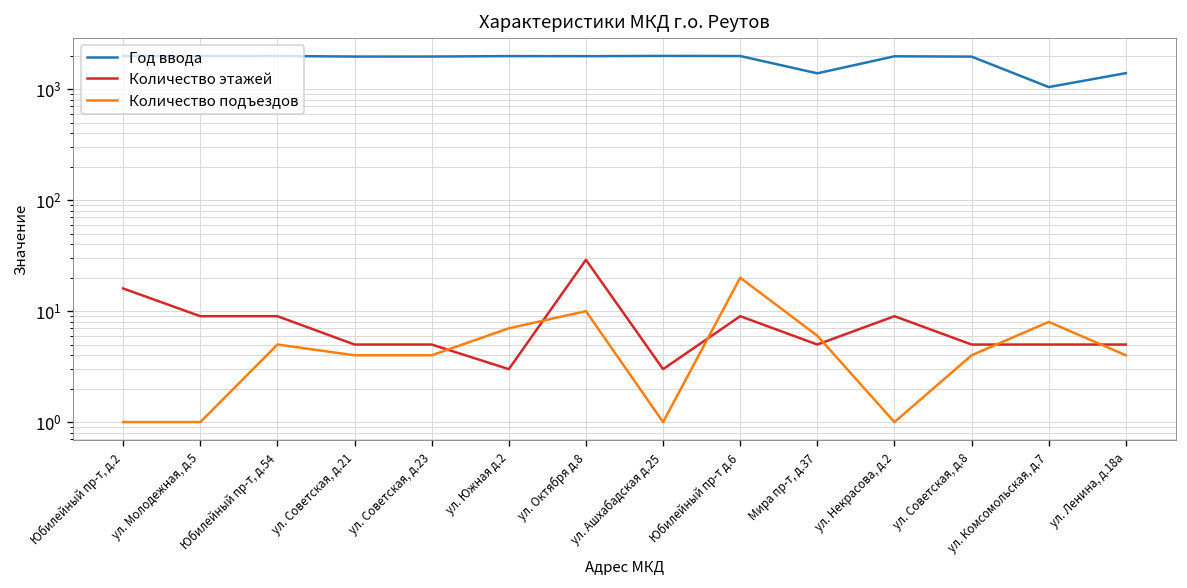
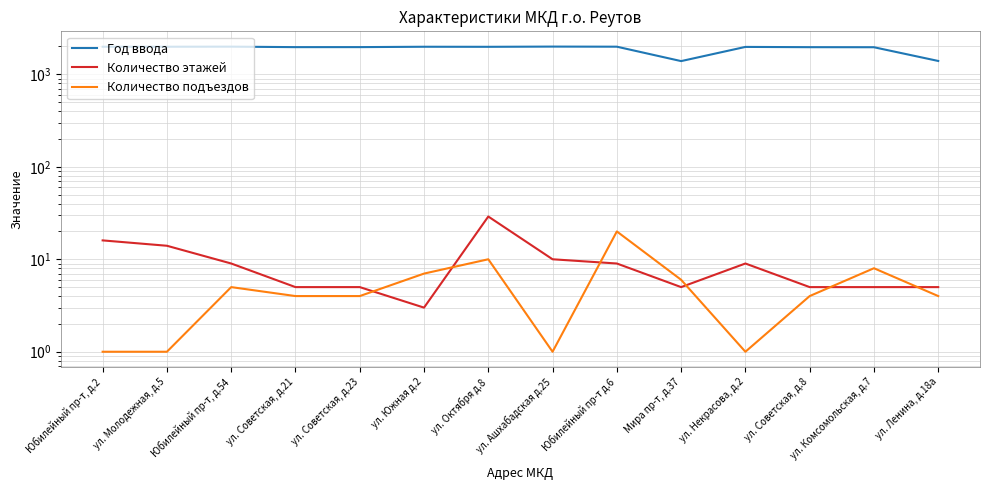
  {
    "Год ввода": {
      "ул. Советская, д.21": 2000,
      "ул. Советская, д.23": 2000,
      "ул. Южная д.2": 2000,
      "ул. Октября д.8": 2000,
      "ул. Ашхабадская д.25": 2000,
      "Юбилейный пр-т д.6": 2000,
      "Мира пр-т, д.37": 1400,
      "ул. Некрасова, д.2": 2000,
      "ул. Советская, д.8": 2000,
-     "ул. Комсомольская, д.7": 1000,
+     "ул. Комсомольская, д.7": 2000,
      "ул. Ленина, д.18а": 1400
    },
    "Количество этажей": {
      "Юбилейный пр-т, д.2": 16,
-     "ул. Молодежная, д.5": 9,
+     "ул. Молодежная, д.5": 14,
      "Юбилейный пр-т, д.54": 9,
      "ул. Советская, д.21": 5,
      "ул. Советская, д.23": 5,
      "ул. Южная д.2": 3,
      "ул. Октября д.8": 29,
-     "ул. Ашхабадская д.25": 3,
+     "ул. Ашхабадская д.25": 10,
      "Юбилейный пр-т д.6": 9,
      "Мира пр-т, д.37": 5,
      "ул. Некрасова, д.2": 9,
      "ул. Советская, д.8": 5,
      "ул. Комсомольская, д.7": 5,
      "ул. Ленина, д.18а": 5
    },
    "Количество подъездов": {
      "Юбилейный пр-т, д.2": 1,
      "ул. Молодежная, д.5": 1,
      "Юбилейный пр-т, д.54": 5,
      "ул. Советская, д.21": 4,
      "ул. Советская, д.23": 4,
      "ул. Южная д.2": 7,
      "ул. Октября д.8": 10,
      "ул. Ашхабадская д.25": 1,
      "Юбилейный пр-т д.6": 20,
      "Мира пр-т, д.37": 6,
      "ул. Некрасова, д.2": 1,
      "ул. Советская, д.8": 4,
      "ул. Комсомольская, д.7": 8,
      "ул. Ленина, д.18а": 4
    }
  }
